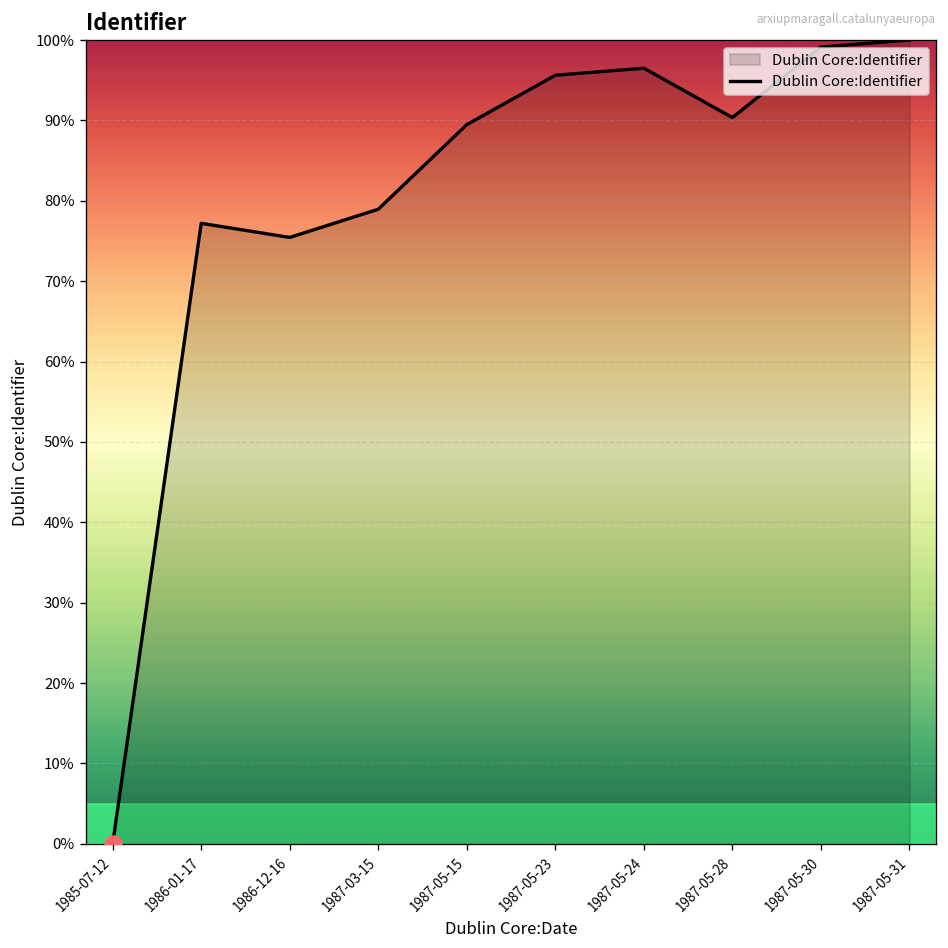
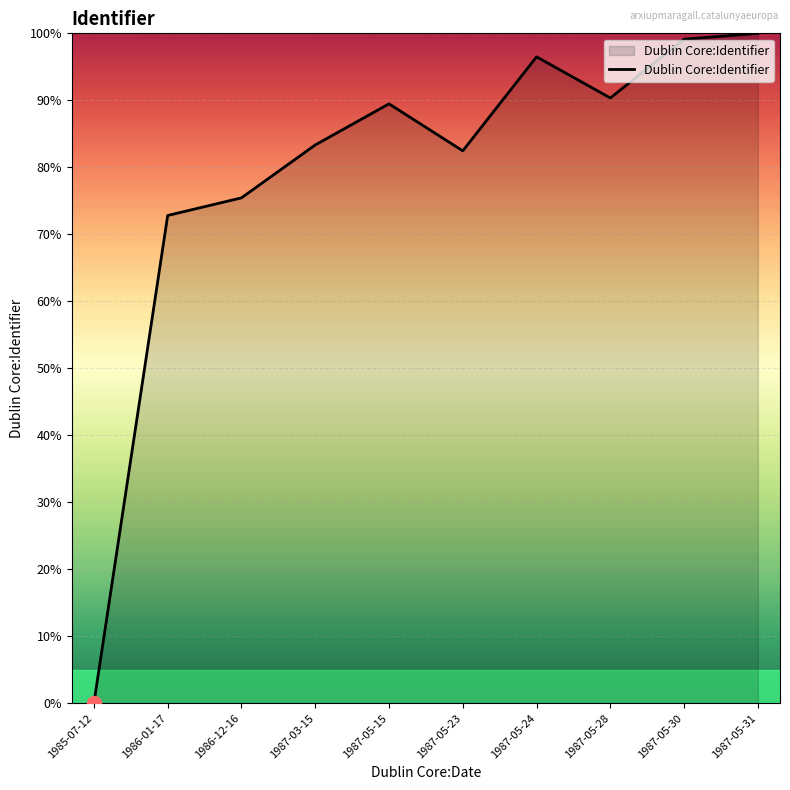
  {
    "Dublin Core:Identifier": {
-     "1986-01-17": "77%",
+     "1986-01-17": "73%",
      "1986-12-16": "75%",
-     "1987-03-15": "79%",
+     "1987-03-15": "83%",
      "1987-05-15": "89%",
-     "1987-05-23": "96%",
+     "1987-05-23": "82%",
      "1987-05-24": "96%",
      "1987-05-28": "90%",
      "1987-05-30": "99%",
      "1987-05-31": "100%"
    }
  }
